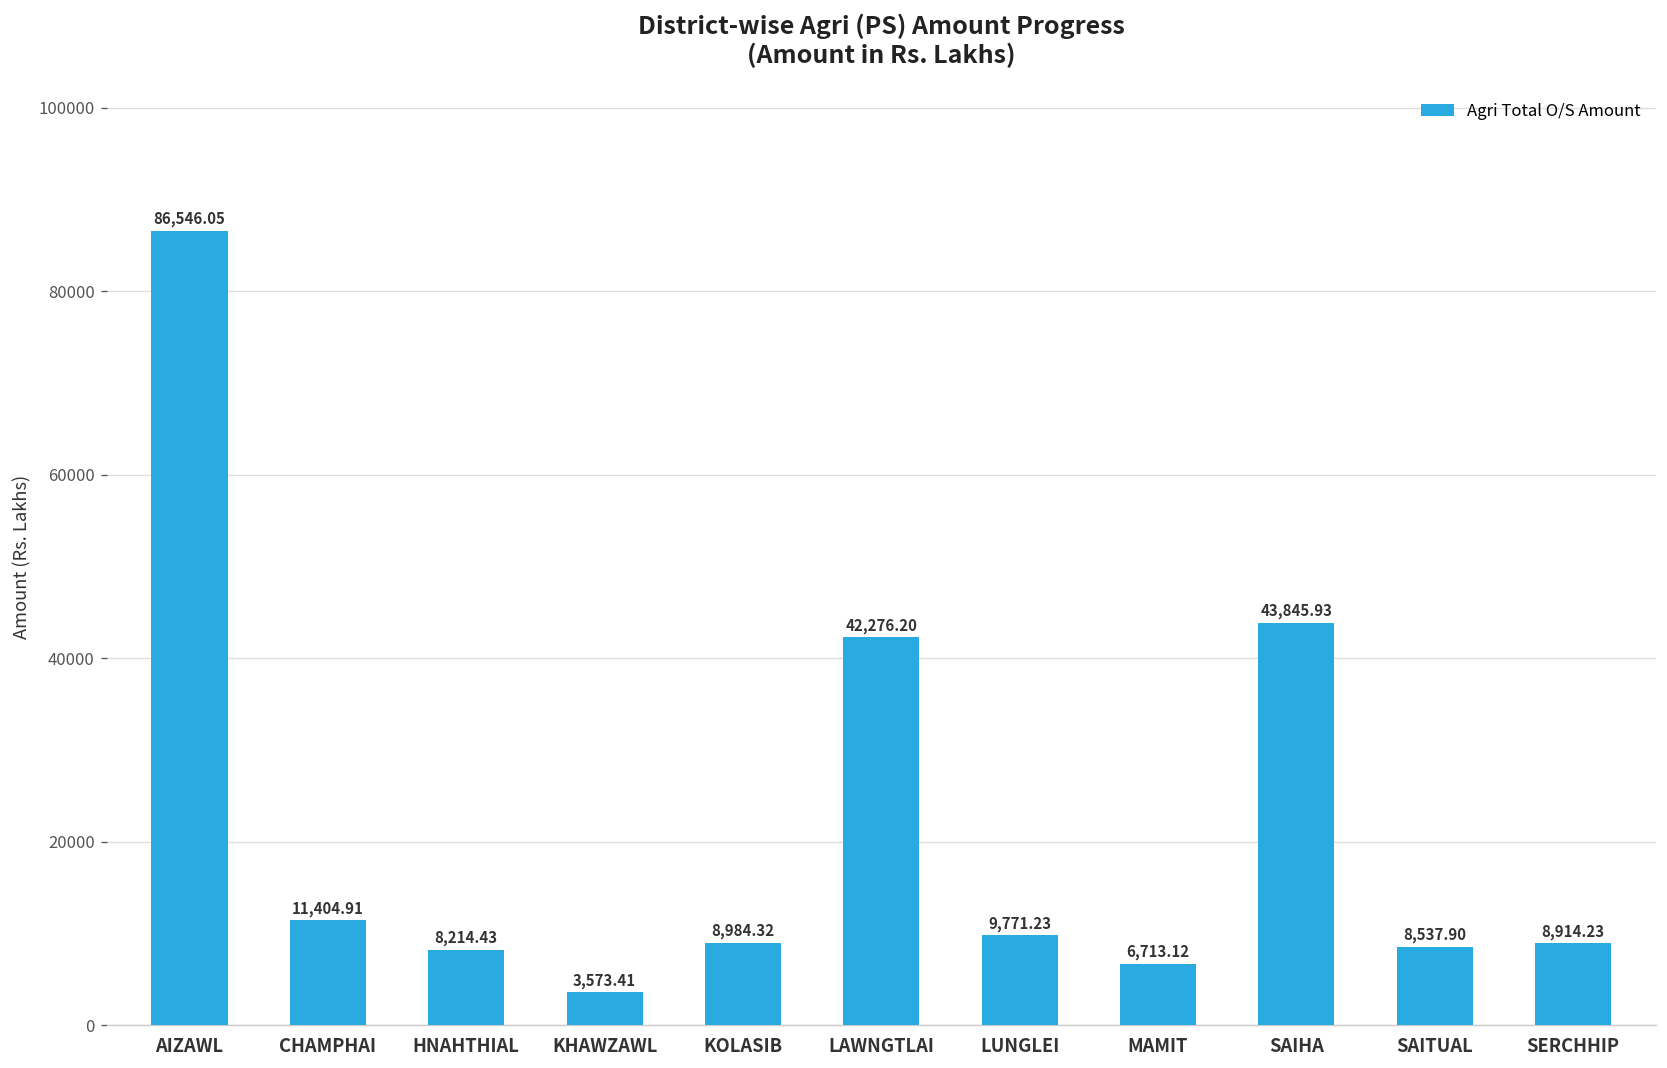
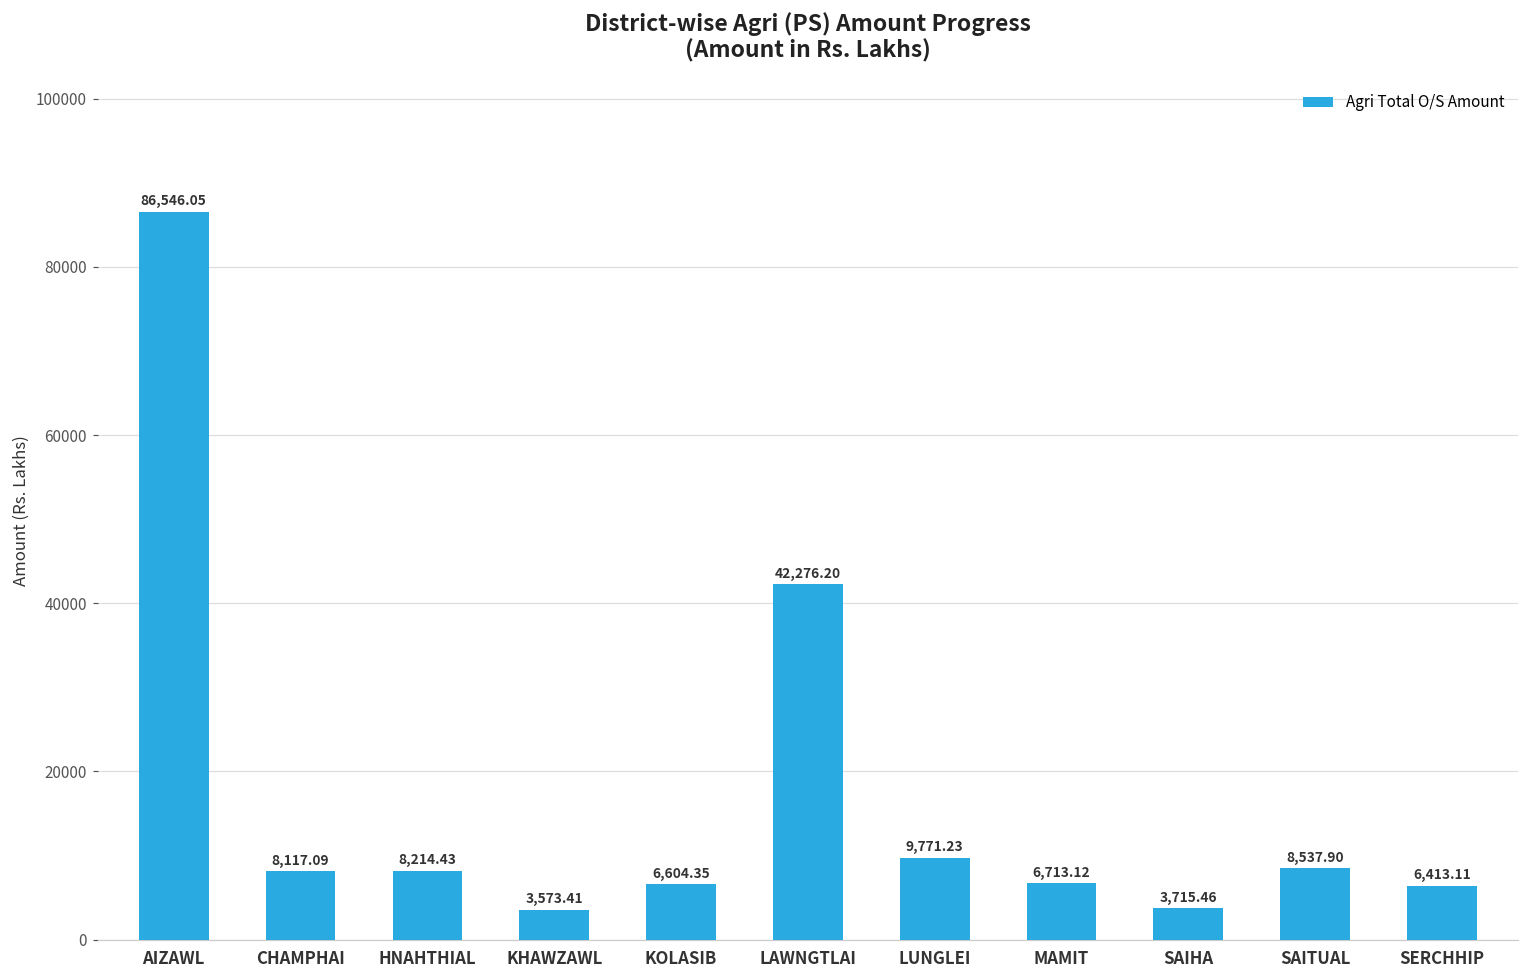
  {
    "AIZAWL": "86,546.05",
-   "CHAMPHAI": "11,404.91",
+   "CHAMPHAI": "8,117.09",
    "HNAHTHIAL": "8,214.43",
    "KHAWZAWL": "3,573.41",
-   "KOLASIB": "8,984.32",
+   "KOLASIB": "6,604.35",
    "LAWNGTLAI": "42,276.20",
    "LUNGLEI": "9,771.23",
    "MAMIT": "6,713.12",
-   "SAIHA": "43,845.93",
+   "SAIHA": "3,715.46",
    "SAITUAL": "8,537.90",
-   "SERCHHIP": "8,914.23"
+   "SERCHHIP": "6,413.11"
  }
